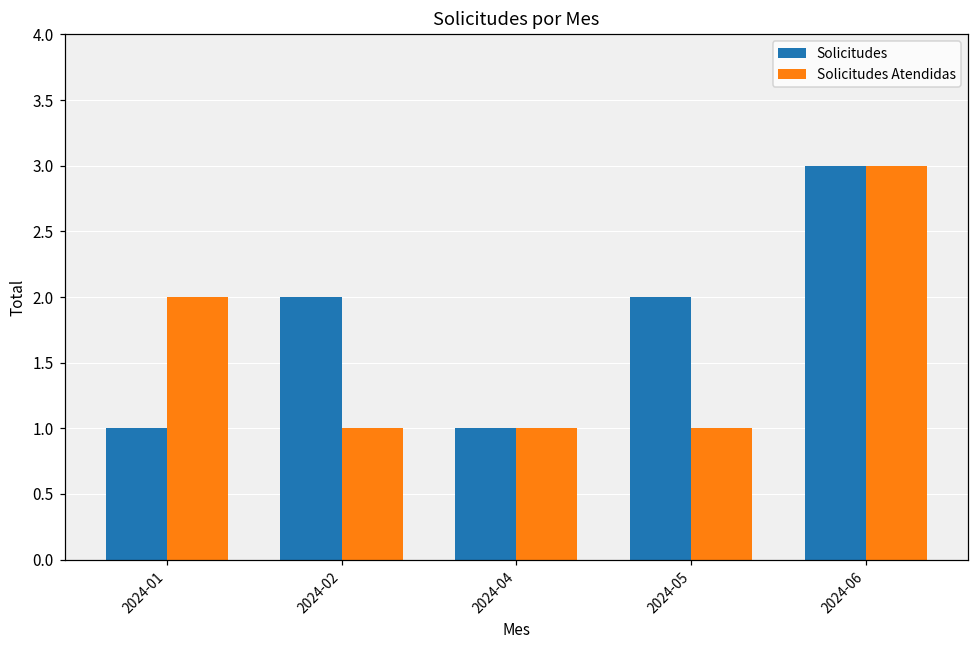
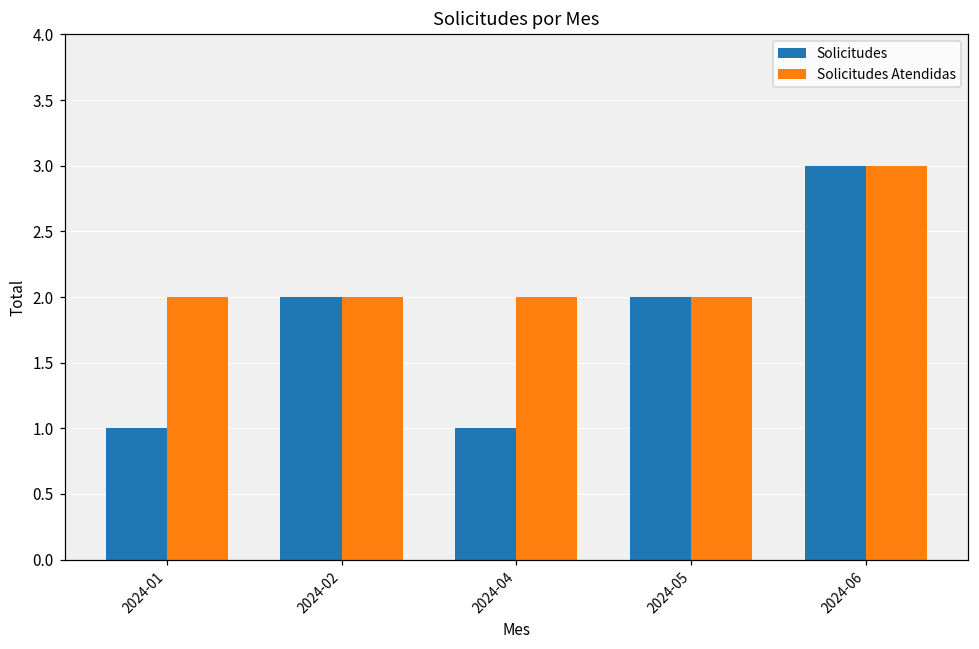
  {
    "Solicitudes": {
      "2024-01": 1,
      "2024-02": 2,
      "2024-04": 1,
      "2024-05": 2,
      "2024-06": 3
    },
    "Solicitudes Atendidas": {
      "2024-01": 2,
-     "2024-02": 1,
-     "2024-04": 1,
-     "2024-05": 1,
+     "2024-02": 2,
+     "2024-04": 2,
+     "2024-05": 2,
      "2024-06": 3
    }
  }
